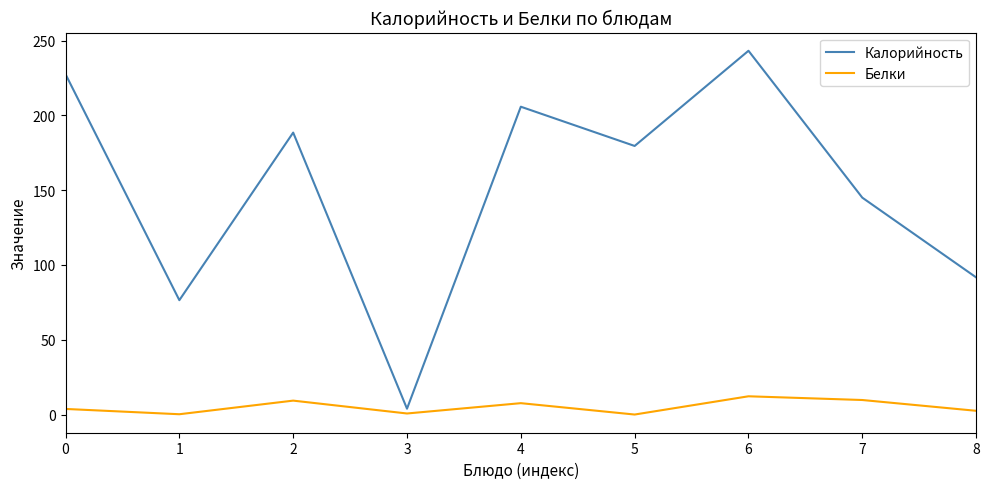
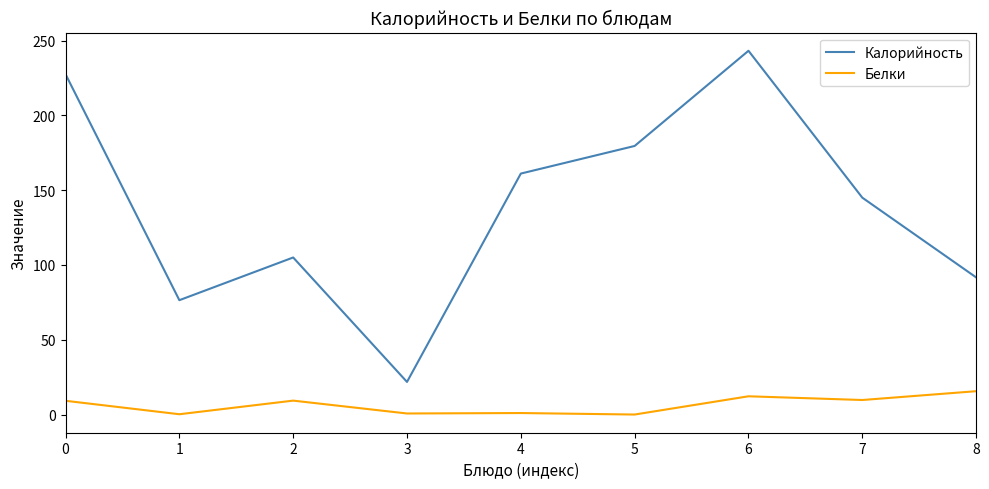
  {
    "Калорийность": {
      "0": 228,
      "1": 76,
-     "2": 189,
-     "3": 4,
-     "4": 206,
+     "2": 105,
+     "3": 22,
+     "4": 161,
      "5": 180,
      "6": 243,
      "7": 145,
      "8": 92
    },
    "Белки": {
-     "0": 4,
+     "0": 9,
      "1": 0,
      "2": 9,
      "3": 1,
-     "4": 8,
+     "4": 1,
      "5": 0,
      "6": 12,
      "7": 10,
-     "8": 3
+     "8": 16
    }
  }
